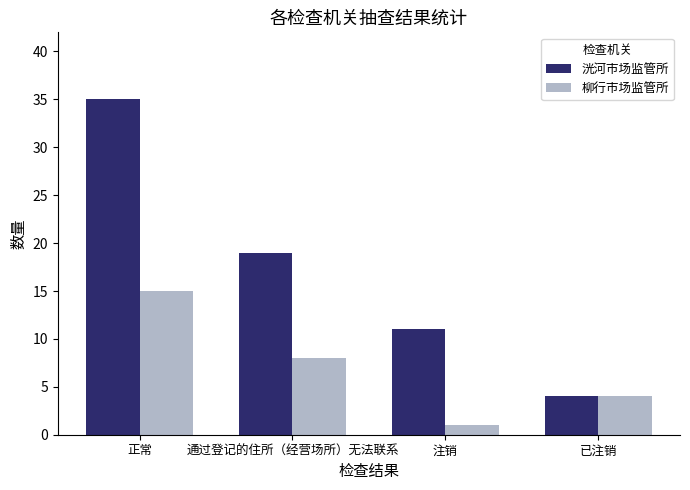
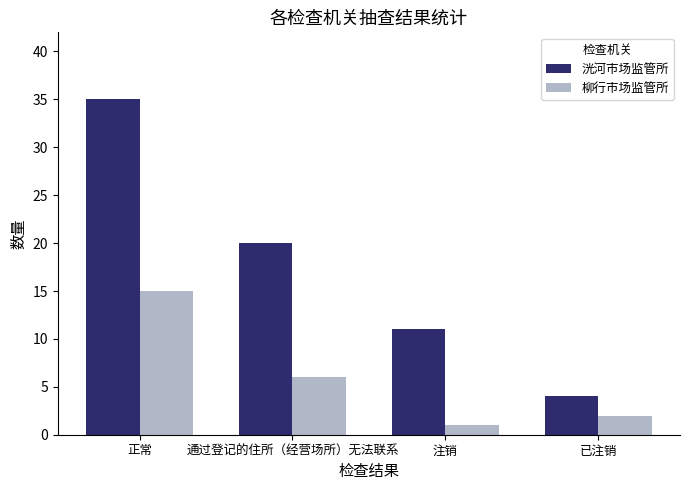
  {
    "洸河市场监管所": {
      "正常": 35,
-     "通过登记的住所（经营场所）无法联系": 19,
+     "通过登记的住所（经营场所）无法联系": 20,
      "注销": 11,
      "已注销": 4
    },
    "柳行市场监管所": {
      "正常": 15,
-     "通过登记的住所（经营场所）无法联系": 8,
+     "通过登记的住所（经营场所）无法联系": 6,
      "注销": 1,
-     "已注销": 4
+     "已注销": 2
    }
  }
